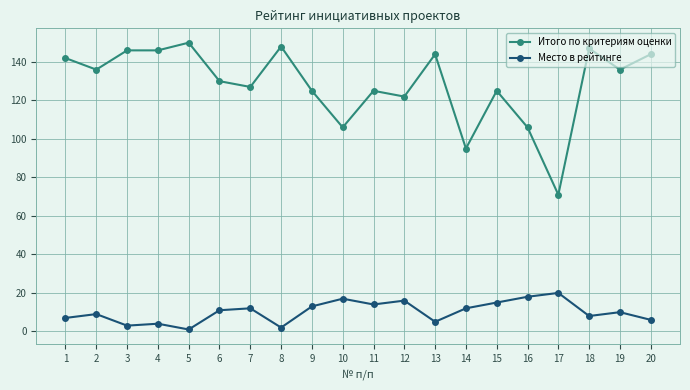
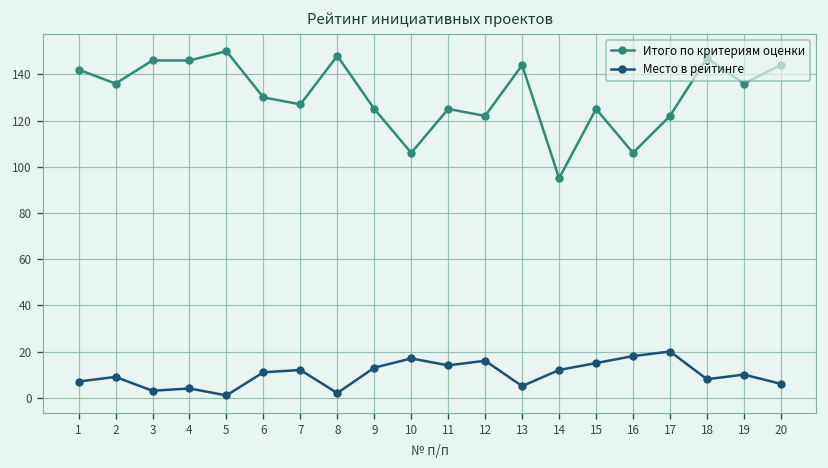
  {
    "Итого по критериям оценки": {
      "1": 142,
      "2": 136,
      "3": 146,
      "4": 146,
      "5": 150,
      "6": 130,
      "7": 127,
      "8": 148,
      "9": 125,
      "10": 106,
      "11": 125,
      "12": 122,
      "13": 144,
      "14": 95,
      "15": 125,
      "16": 106,
-     "17": 71,
+     "17": 122,
      "19": 136
    },
    "Место в рейтинге": {
      "1": 7,
      "2": 9,
      "3": 3,
      "4": 4,
      "5": 1,
      "6": 11,
      "7": 12,
      "8": 2,
      "9": 13,
      "10": 17,
      "11": 14,
      "12": 16,
      "13": 5,
      "14": 12,
      "15": 15,
      "16": 18,
      "17": 20,
      "18": 8,
      "19": 10,
      "20": 6
    }
  }
